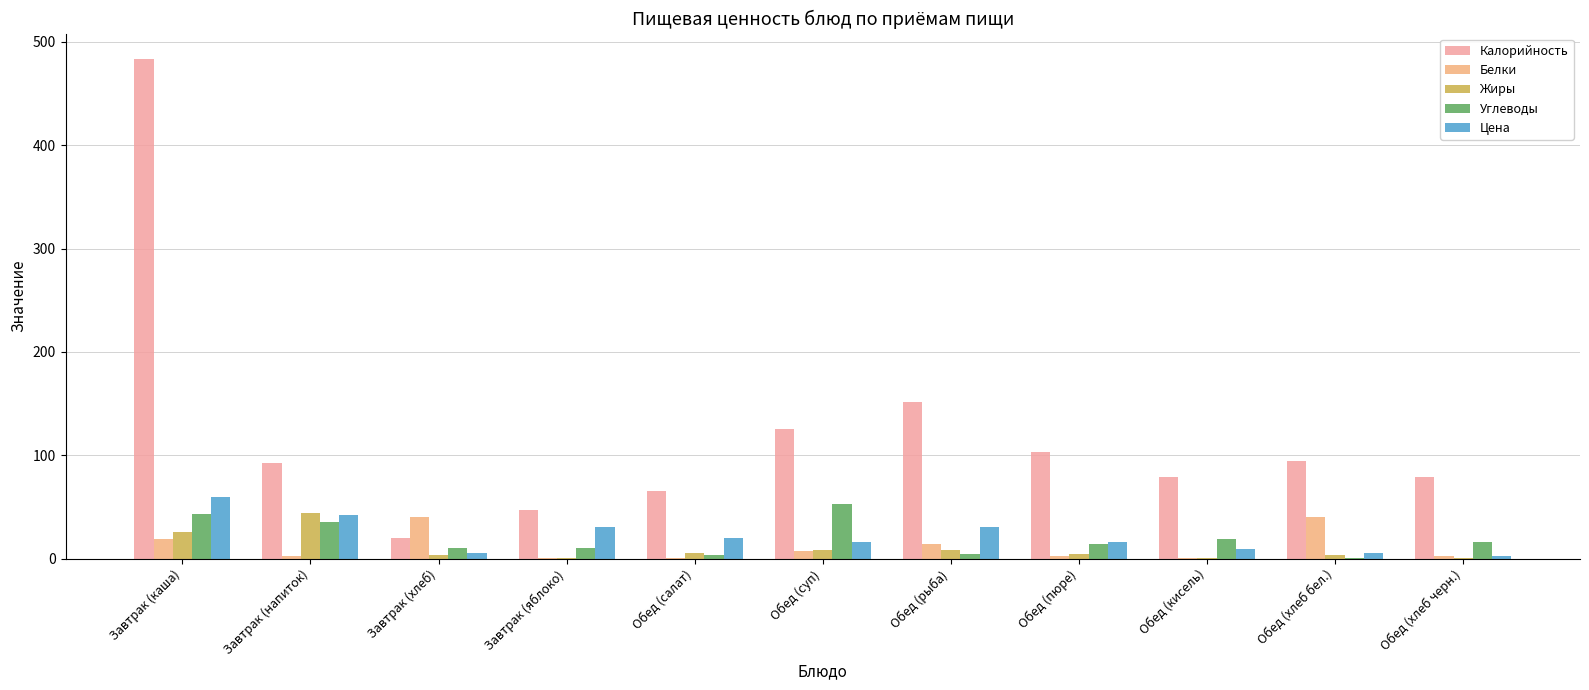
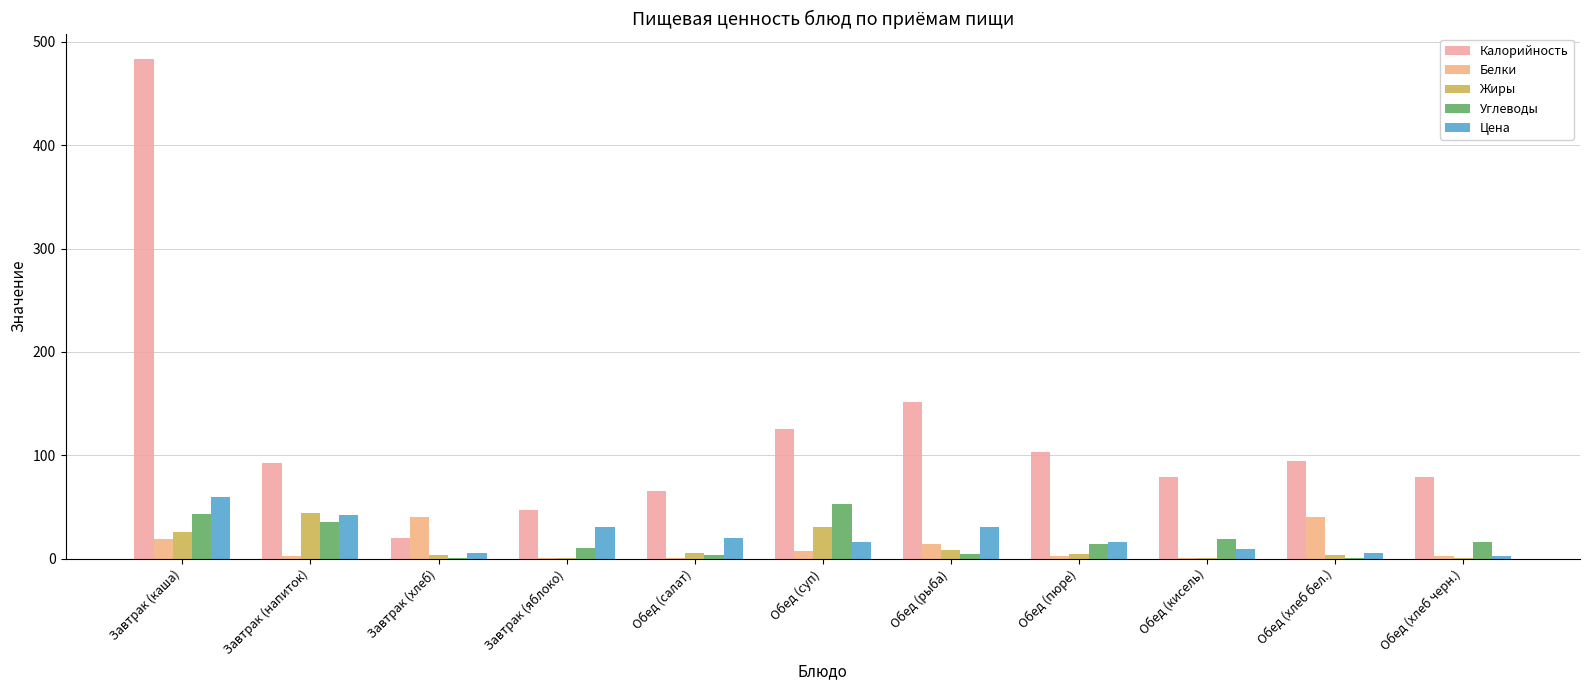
  {
    "Жиры": {
      "Завтрак (каша)": 26,
      "Завтрак (напиток)": 44,
      "Завтрак (хлеб)": 3,
      "Обед (салат)": 5,
-     "Обед (суп)": 8,
+     "Обед (суп)": 30,
      "Обед (рыба)": 8,
      "Обед (пюре)": 4,
      "Обед (хлеб бел.)": 3
    },
    "Углеводы": {
      "Завтрак (каша)": 44,
      "Завтрак (напиток)": 35,
-     "Завтрак (хлеб)": 10,
+     "Завтрак (хлеб)": 0,
      "Завтрак (яблоко)": 10,
      "Обед (салат)": 3,
      "Обед (суп)": 53,
      "Обед (рыба)": 4,
      "Обед (пюре)": 14,
      "Обед (кисель)": 19,
      "Обед (хлеб черн.)": 16
    },
    "Цена": {
      "Завтрак (каша)": 60,
      "Завтрак (напиток)": 42,
      "Завтрак (хлеб)": 5,
      "Завтрак (яблоко)": 30,
      "Обед (салат)": 20,
      "Обед (суп)": 16,
      "Обед (рыба)": 30,
      "Обед (пюре)": 16,
      "Обед (кисель)": 10,
      "Обед (хлеб бел.)": 5,
      "Обед (хлеб черн.)": 2
    }
  }
